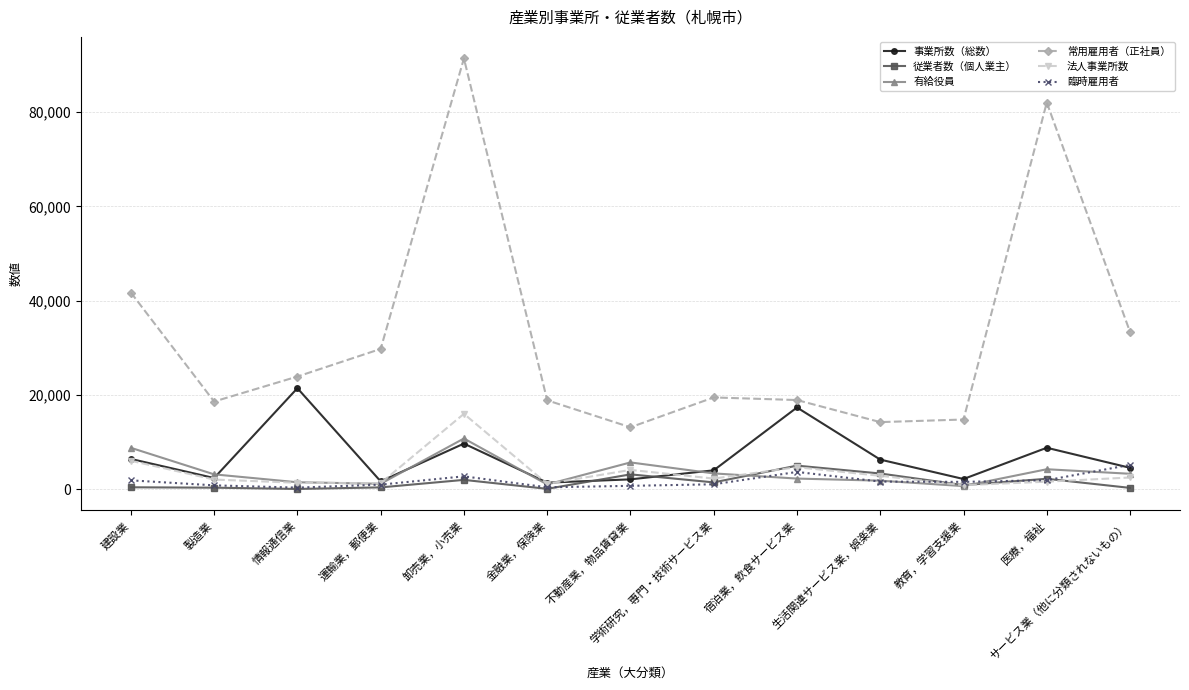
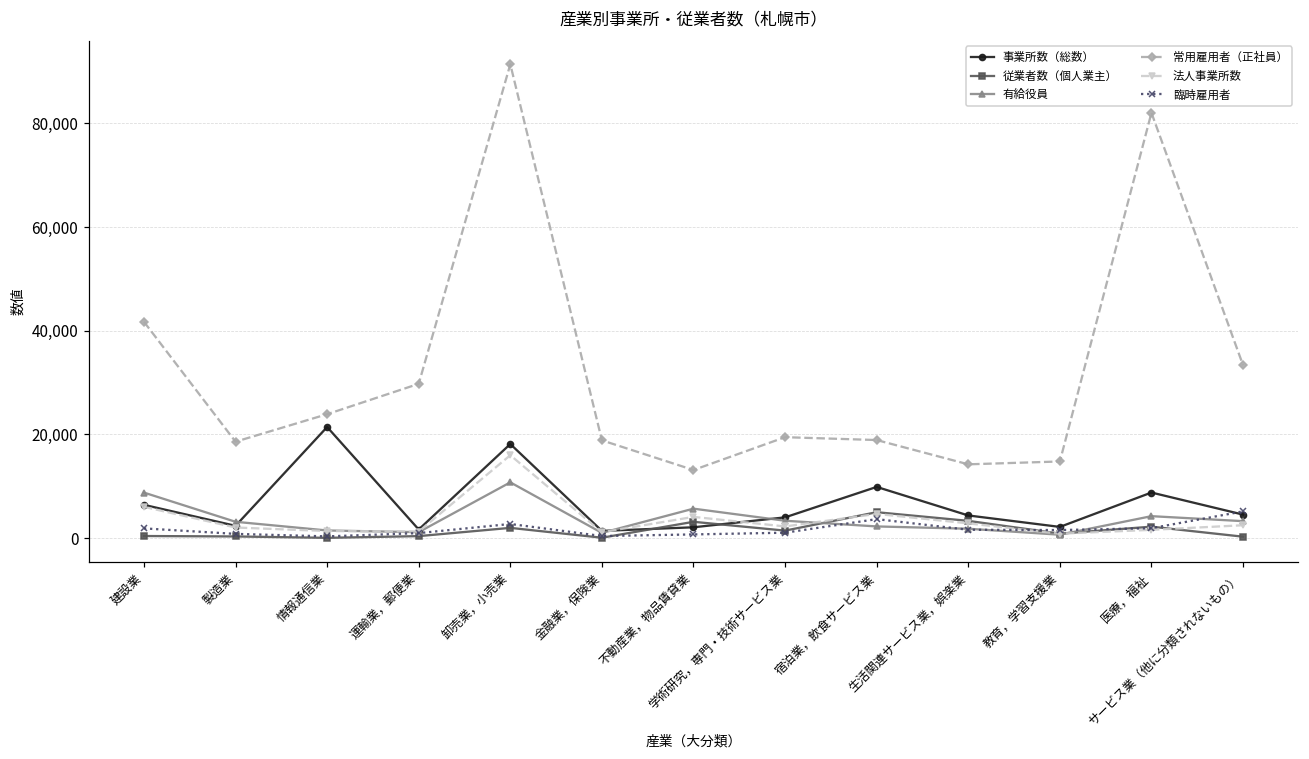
  {
    "事業所数（総数）": {
      "情報通信業": "21,000",
-     "卸売業，小売業": "10,000",
+     "卸売業，小売業": "18,000",
      "不動産業，物品賃貸業": "2,000",
      "学術研究，専門・技術サービス業": "4,000",
-     "宿泊業，飲食サービス業": "17,000",
-     "生活関連サービス業，娯楽業": "6,000",
+     "宿泊業，飲食サービス業": "10,000",
+     "生活関連サービス業，娯楽業": "4,000",
      "教育，学習支援業": "2,000",
      "医療，福祉": "9,000",
      "サービス業（他に分類されないもの）": "5,000"
    }
  }
